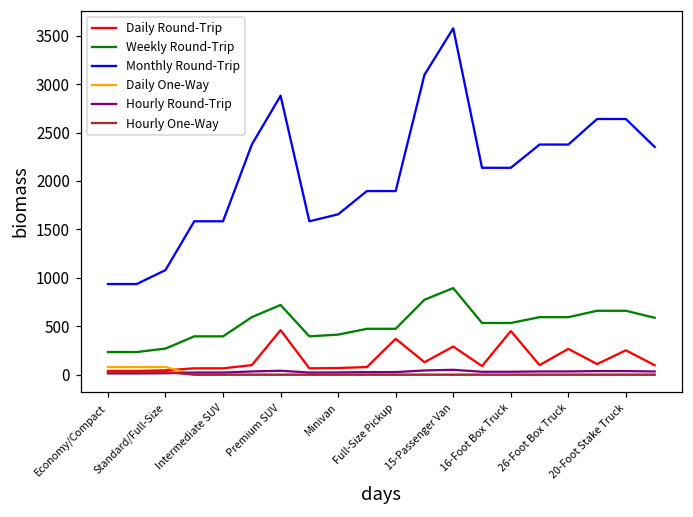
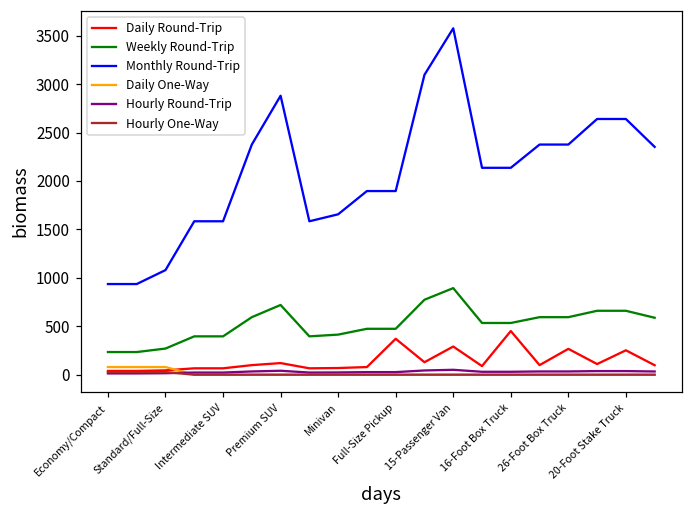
  {
    "Daily Round-Trip": {
      "Intermediate SUV": 100,
-     "Premium SUV": 500,
+     "Premium SUV": 100,
      "Minivan": 100,
      "Full-Size Pickup": 400,
      "15-Passenger Van": 300,
      "16-Foot Box Truck": 500,
      "26-Foot Box Truck": 300,
      "20-Foot Stake Truck": 300
    },
    "Weekly Round-Trip": {
      "Economy/Compact": 200,
      "Standard/Full-Size": 300,
      "Intermediate SUV": 400,
      "Premium SUV": 700,
      "Minivan": 400,
      "Full-Size Pickup": 500,
      "15-Passenger Van": 900,
      "16-Foot Box Truck": 500,
      "26-Foot Box Truck": 600,
      "20-Foot Stake Truck": 700
    },
    "Monthly Round-Trip": {
      "Economy/Compact": 900,
      "Standard/Full-Size": 1100,
      "Intermediate SUV": 1600,
      "Premium SUV": 2900,
      "Minivan": 1700,
      "Full-Size Pickup": 1900,
      "15-Passenger Van": 3600,
      "16-Foot Box Truck": 2100,
      "26-Foot Box Truck": 2400,
      "20-Foot Stake Truck": 2600
    },
    "Daily One-Way": {
      "Economy/Compact": 100,
      "Standard/Full-Size": 100
    },
    "Hourly Round-Trip": {
      "Premium SUV": 0,
      "15-Passenger Van": 100,
      "16-Foot Box Truck": 0,
      "26-Foot Box Truck": 0,
      "20-Foot Stake Truck": 0
    }
  }
